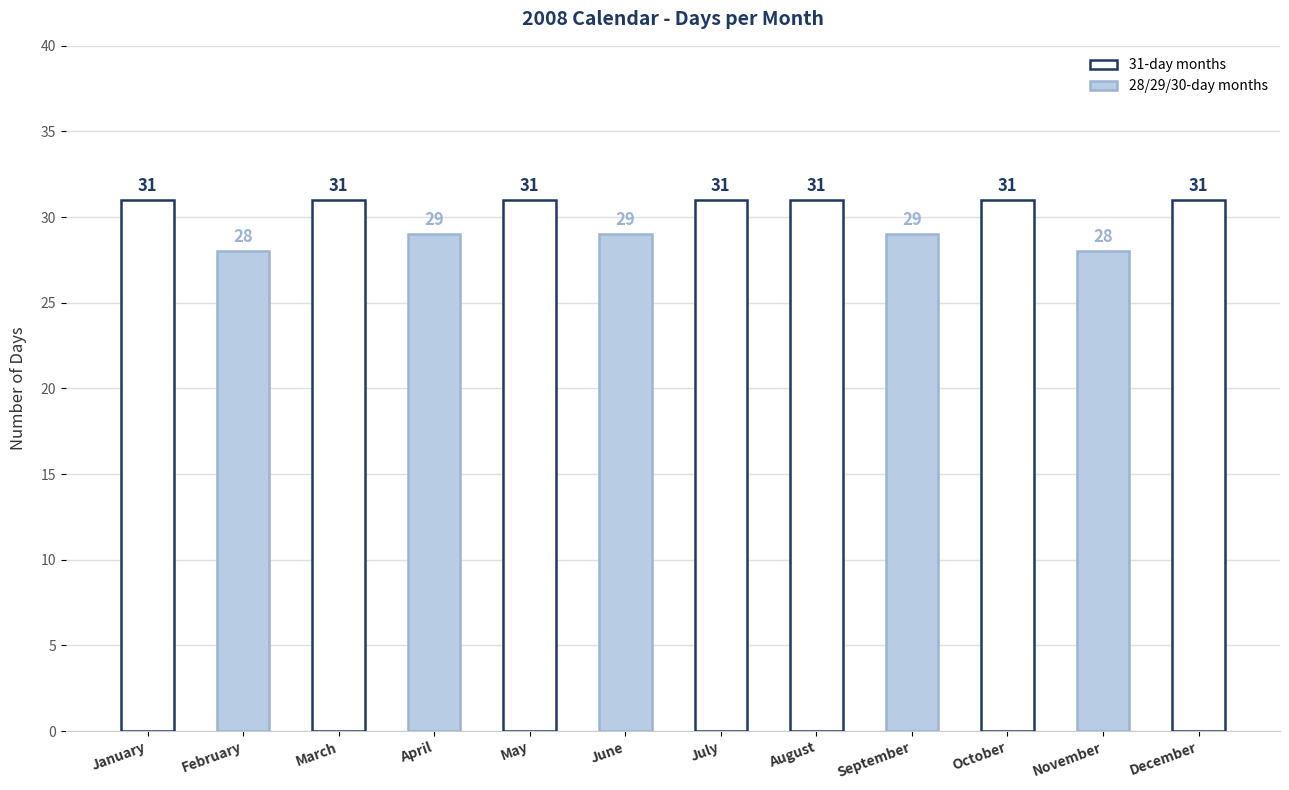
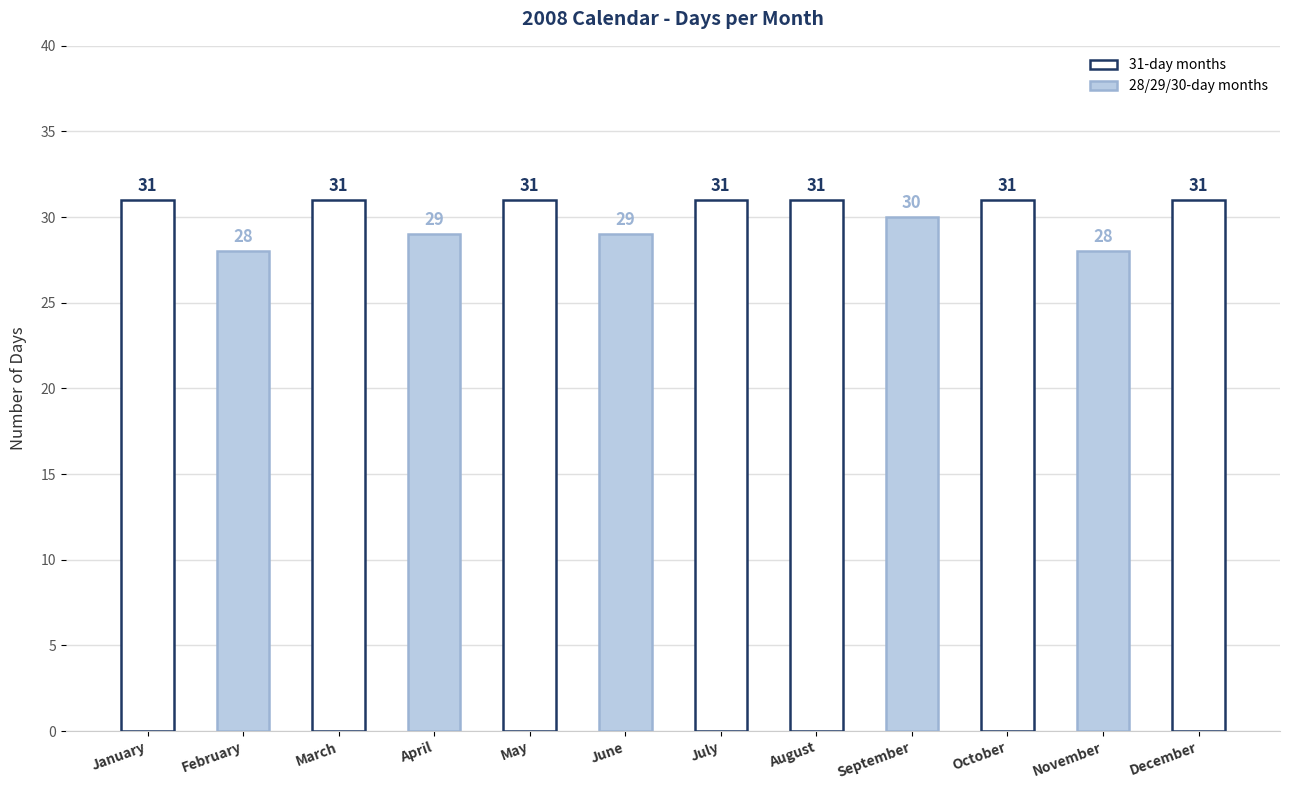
  {
    "January": 31,
    "February": 28,
    "March": 31,
    "April": 29,
    "May": 31,
    "June": 29,
    "July": 31,
    "August": 31,
-   "September": 29,
+   "September": 30,
    "October": 31,
    "November": 28,
    "December": 31
  }
